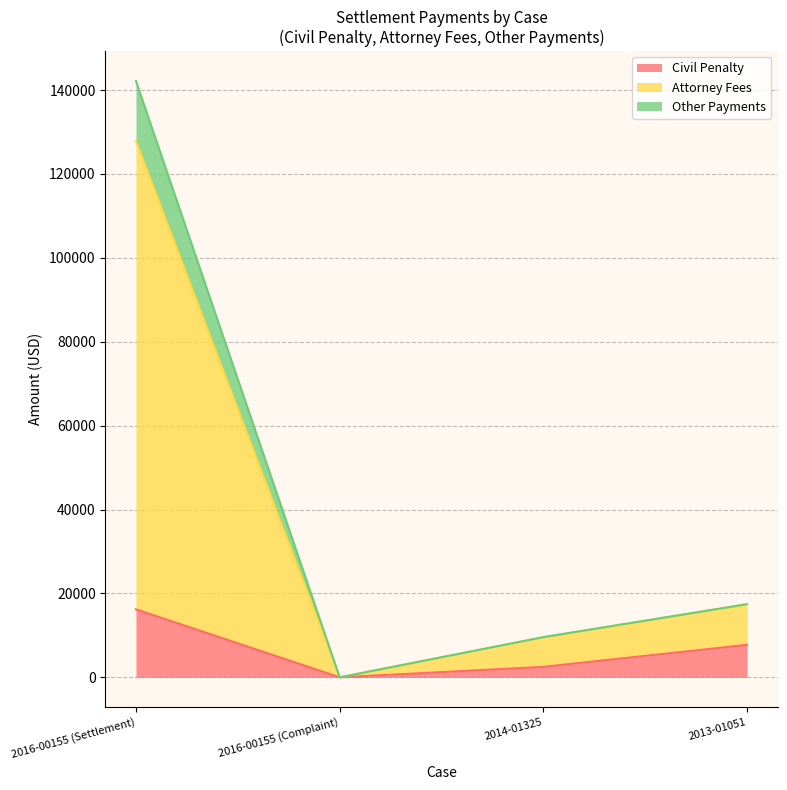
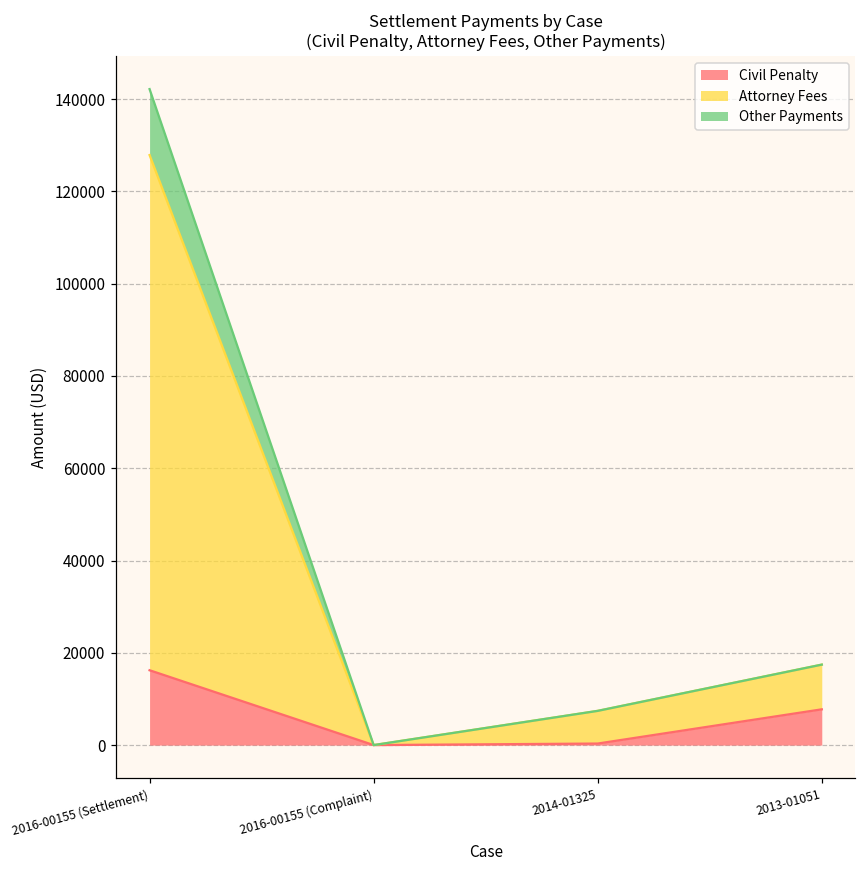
  {
    "Civil Penalty": {
      "2016-00155 (Settlement)": 16000,
-     "2014-01325": 3000,
+     "2014-01325": 0,
      "2013-01051": 8000
    },
    "Attorney Fees": {
      "2016-00155 (Settlement)": 112000
    },
    "Other Payments": {
      "2016-00155 (Settlement)": 14000
    }
  }
